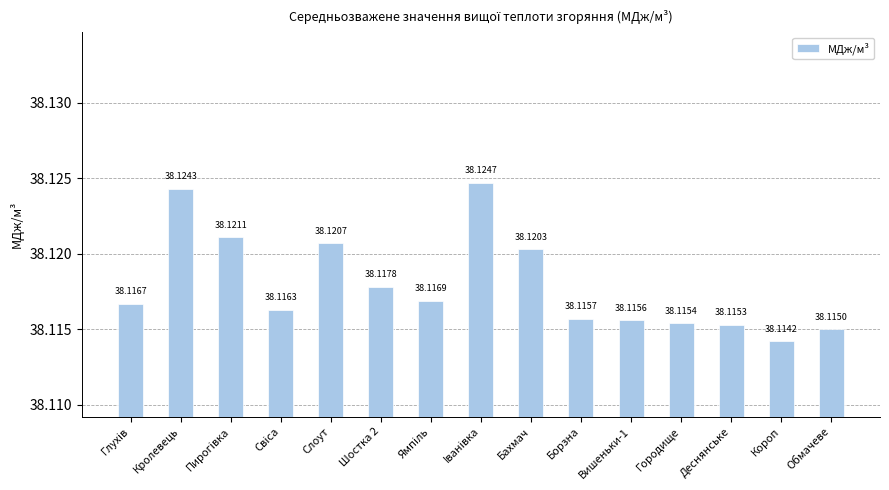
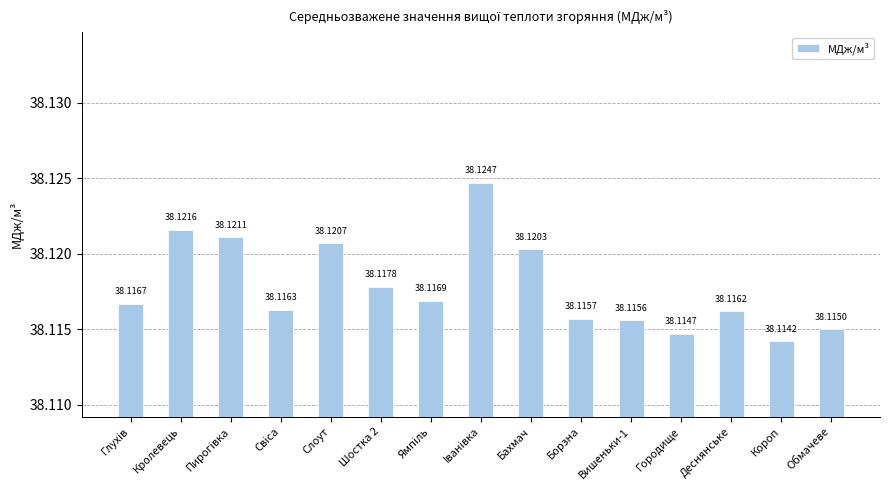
  {
    "Глухів": 38.1167,
-   "Кролевець": 38.1243,
+   "Кролевець": 38.1216,
    "Пирогівка": 38.1211,
    "Свіса": 38.1163,
    "Слоут": 38.1207,
    "Шостка 2": 38.1178,
    "Ямпіль": 38.1169,
    "Іванівка": 38.1247,
    "Бахмач": 38.1203,
    "Борзна": 38.1157,
    "Вишеньки-1": 38.1156,
-   "Городище": 38.1154,
-   "Деснянське": 38.1153,
+   "Городище": 38.1147,
+   "Деснянське": 38.1162,
    "Короп": 38.1142,
    "Обмачеве": 38.1150
  }
